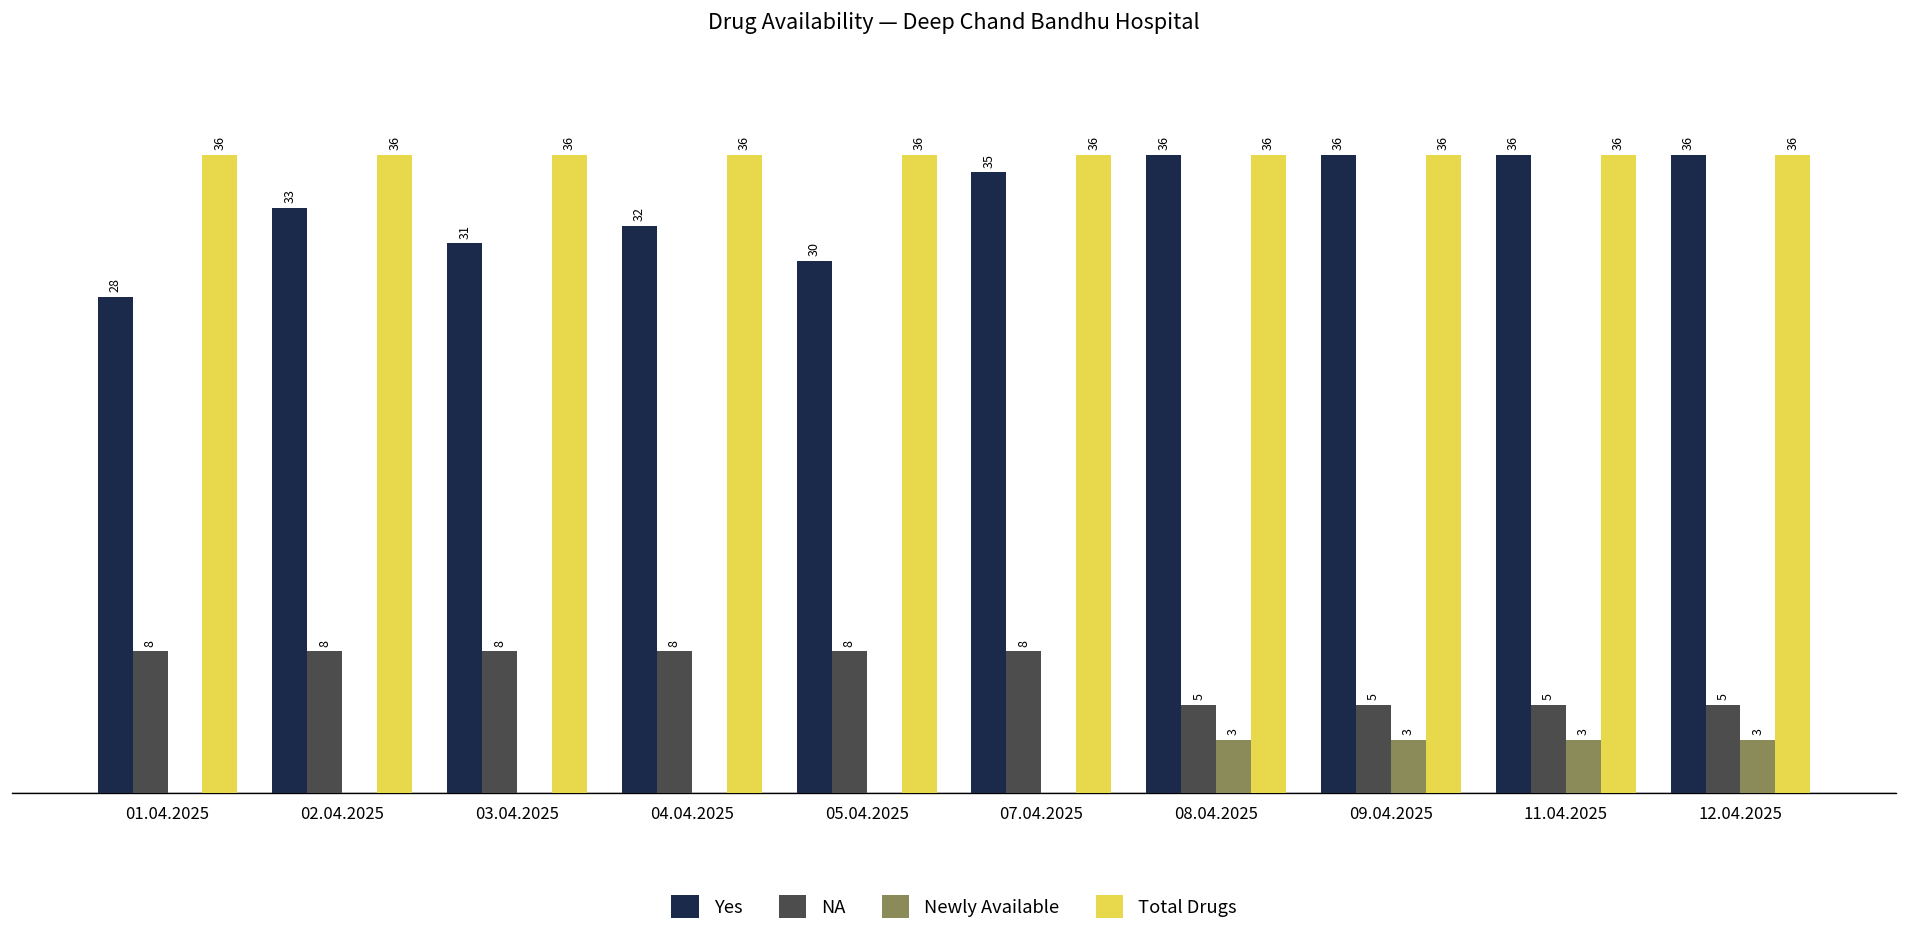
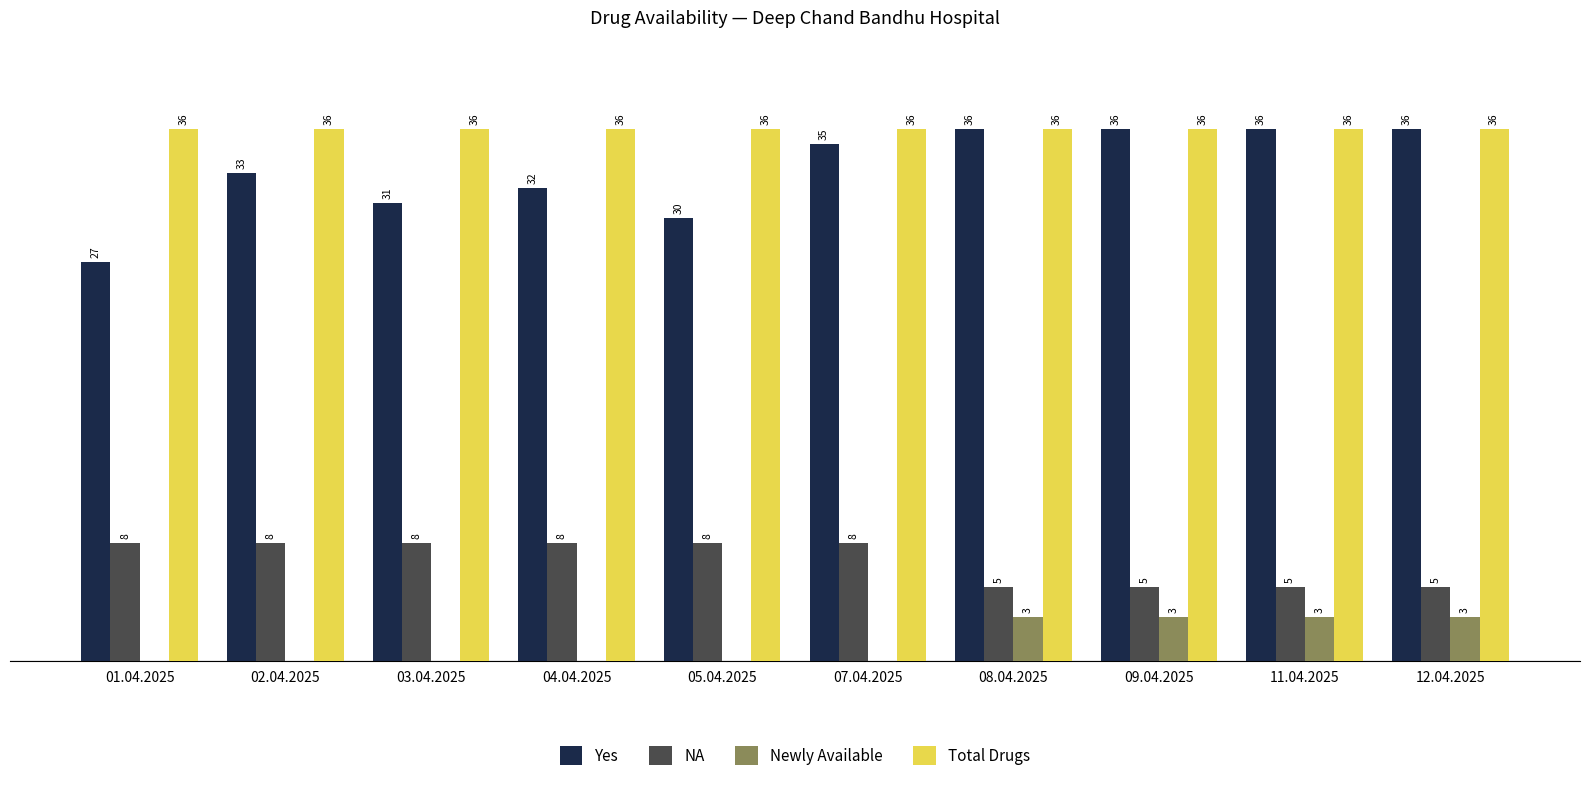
  {
    "Yes": {
-     "01.04.2025": 28,
+     "01.04.2025": 27,
      "02.04.2025": 33,
      "03.04.2025": 31,
      "04.04.2025": 32,
      "05.04.2025": 30,
      "07.04.2025": 35,
      "08.04.2025": 36,
      "09.04.2025": 36,
      "11.04.2025": 36,
      "12.04.2025": 36
    },
    "NA": {
      "01.04.2025": 8,
      "02.04.2025": 8,
      "03.04.2025": 8,
      "04.04.2025": 8,
      "05.04.2025": 8,
      "07.04.2025": 8,
      "08.04.2025": 5,
      "09.04.2025": 5,
      "11.04.2025": 5,
      "12.04.2025": 5
    },
    "Newly Available": {
      "08.04.2025": 3,
      "09.04.2025": 3,
      "11.04.2025": 3,
      "12.04.2025": 3
    },
    "Total Drugs": {
      "01.04.2025": 36,
      "02.04.2025": 36,
      "03.04.2025": 36,
      "04.04.2025": 36,
      "05.04.2025": 36,
      "07.04.2025": 36,
      "08.04.2025": 36,
      "09.04.2025": 36,
      "11.04.2025": 36,
      "12.04.2025": 36
    }
  }
